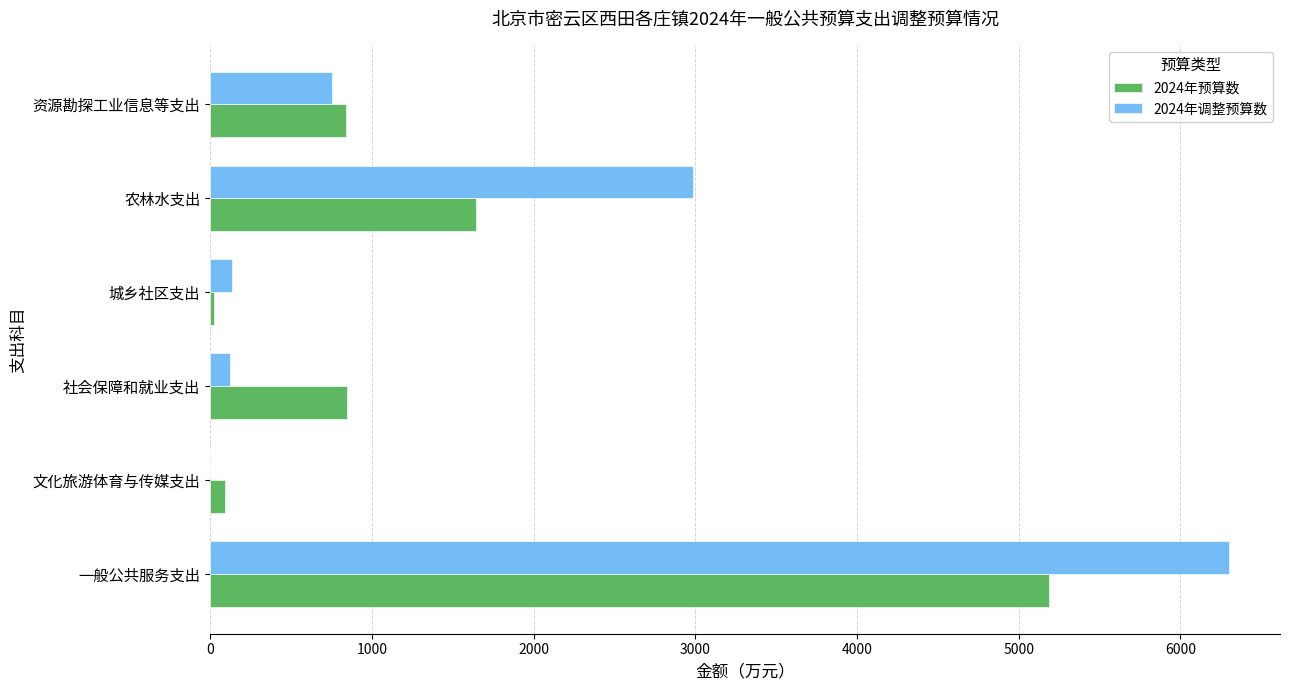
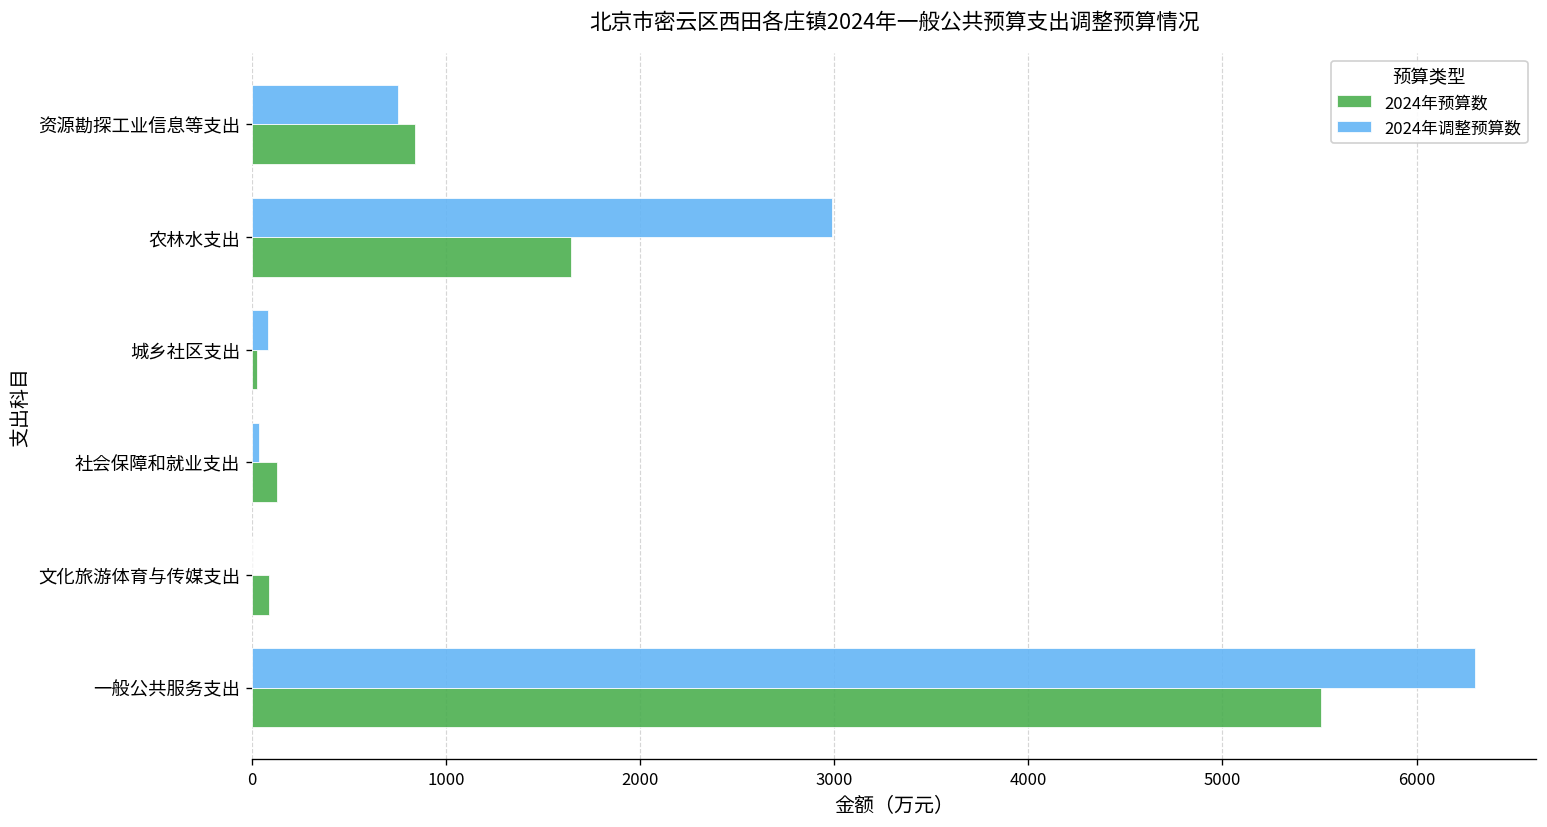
  {
    "2024年预算数": {
      "资源勘探工业信息等支出": 840,
      "农林水支出": 1640,
      "城乡社区支出": 20,
-     "社会保障和就业支出": 840,
+     "社会保障和就业支出": 130,
      "文化旅游体育与传媒支出": 90,
-     "一般公共服务支出": 5190
+     "一般公共服务支出": 5510
    },
    "2024年调整预算数": {
      "资源勘探工业信息等支出": 750,
      "农林水支出": 2990,
-     "城乡社区支出": 140,
-     "社会保障和就业支出": 130,
+     "城乡社区支出": 80,
+     "社会保障和就业支出": 40,
      "文化旅游体育与传媒支出": 0,
      "一般公共服务支出": 6300
    }
  }
